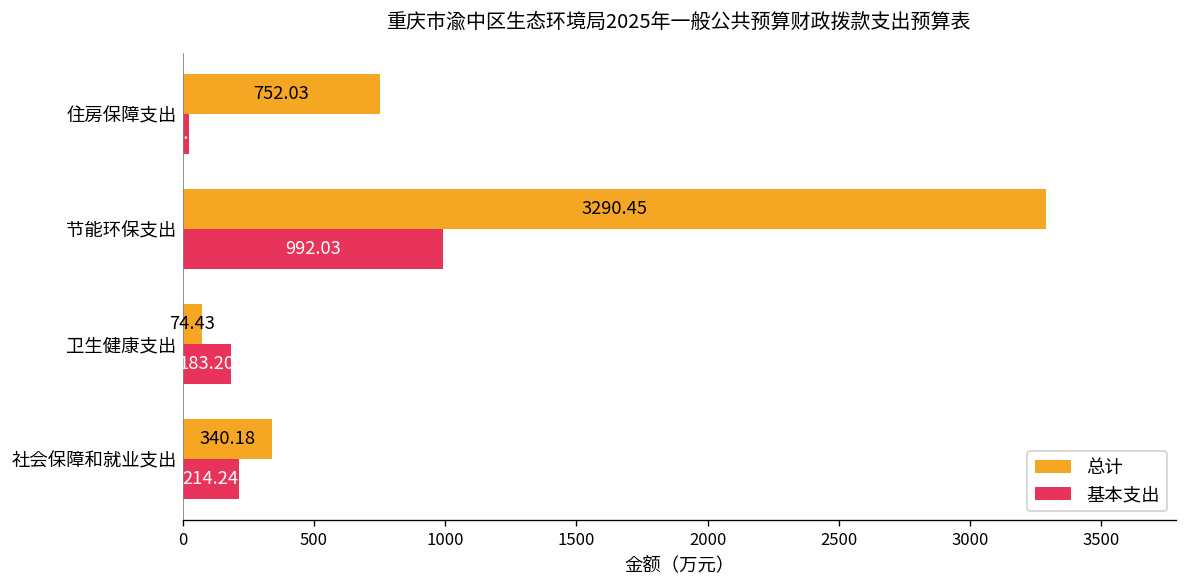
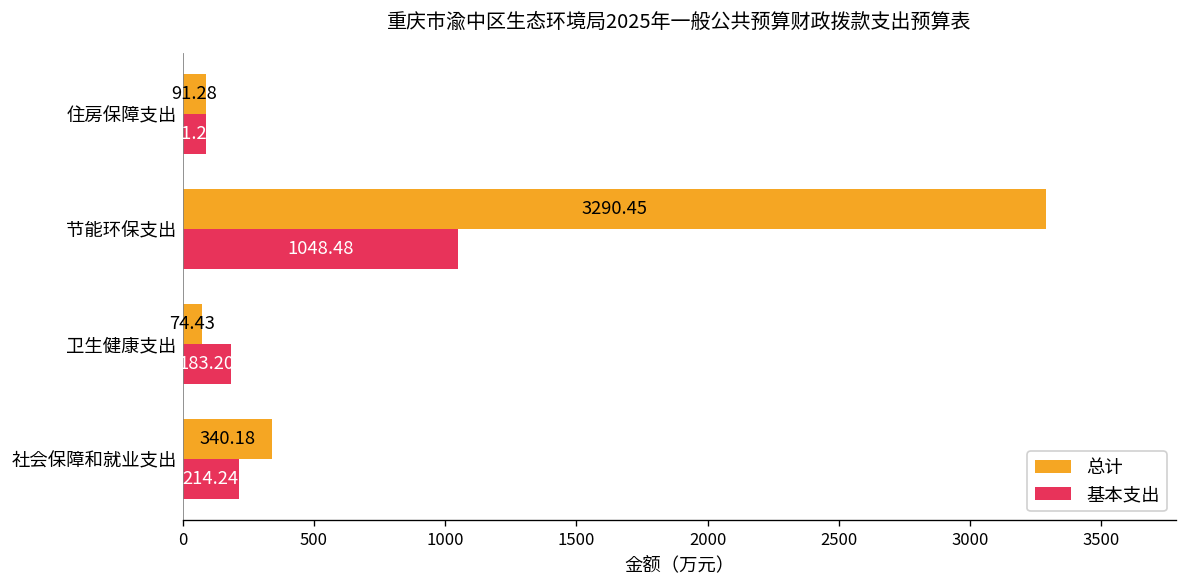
  {
    "总计": {
-     "住房保障支出": 752.03,
+     "住房保障支出": 91.28,
      "节能环保支出": 3290.45,
      "卫生健康支出": 74.43,
      "社会保障和就业支出": 340.18
    },
    "基本支出": {
-     "住房保障支出": 30,
-     "节能环保支出": 992.03,
+     "住房保障支出": 90,
+     "节能环保支出": 1048.48,
      "卫生健康支出": 183.20,
      "社会保障和就业支出": 214.24
    }
  }
